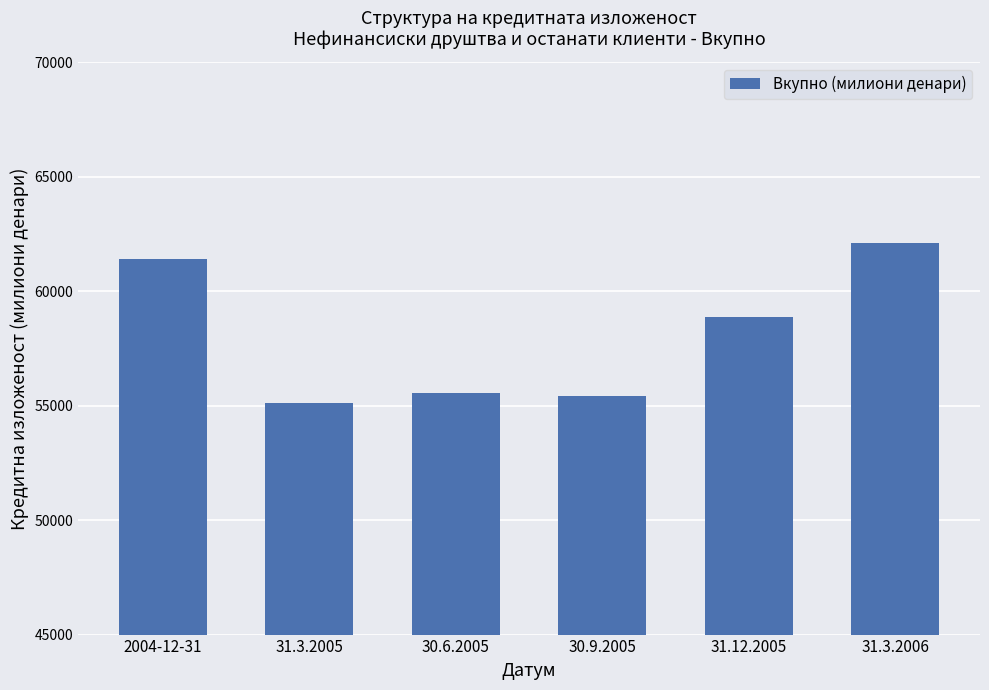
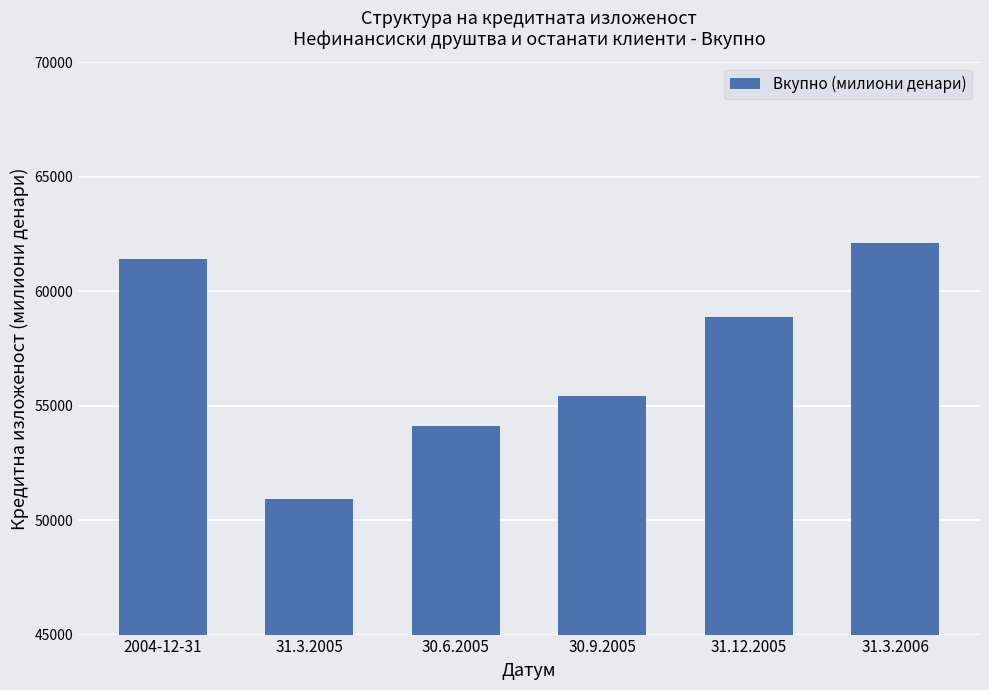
  {
    "2004-12-31": 61400,
-   "31.3.2005": 55100,
-   "30.6.2005": 55500,
+   "31.3.2005": 50900,
+   "30.6.2005": 54100,
    "30.9.2005": 55400,
    "31.12.2005": 58900,
    "31.3.2006": 62100
  }
